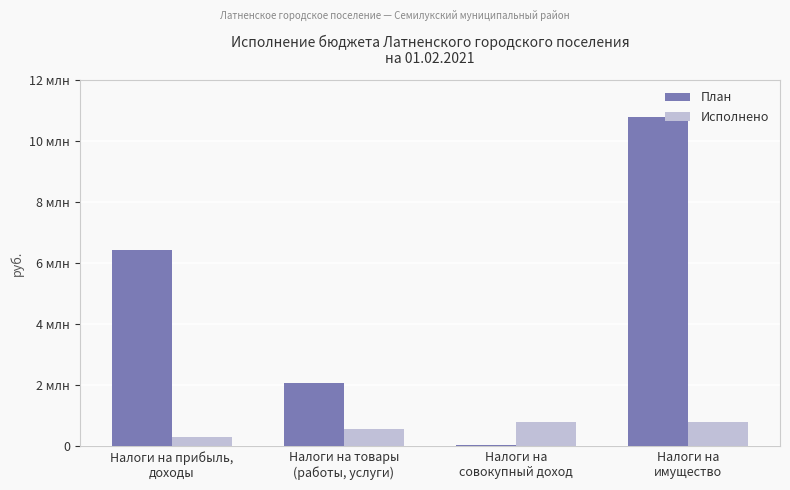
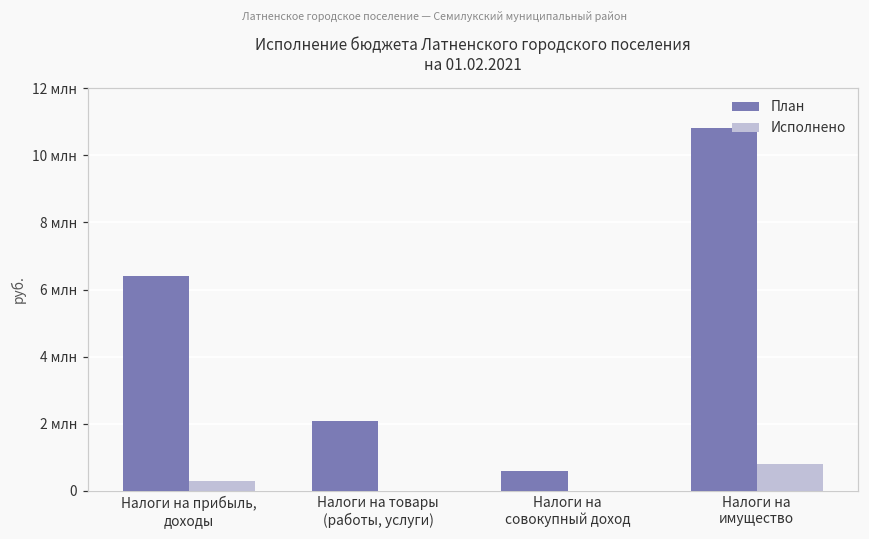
  {
    "План": {
      "Налоги на прибыль, доходы": "6.4 млн",
      "Налоги на товары (работы, услуги)": "2.1 млн",
-     "Налоги на совокупный доход": "0.1 млн",
+     "Налоги на совокупный доход": "0.6 млн",
      "Налоги на имущество": "10.8 млн"
    },
    "Исполнено": {
      "Налоги на прибыль, доходы": "0.3 млн",
-     "Налоги на товары (работы, услуги)": "0.6 млн",
-     "Налоги на совокупный доход": "0.8 млн",
+     "Налоги на товары (работы, услуги)": "0.0 млн",
+     "Налоги на совокупный доход": "0.0 млн",
      "Налоги на имущество": "0.8 млн"
    }
  }
